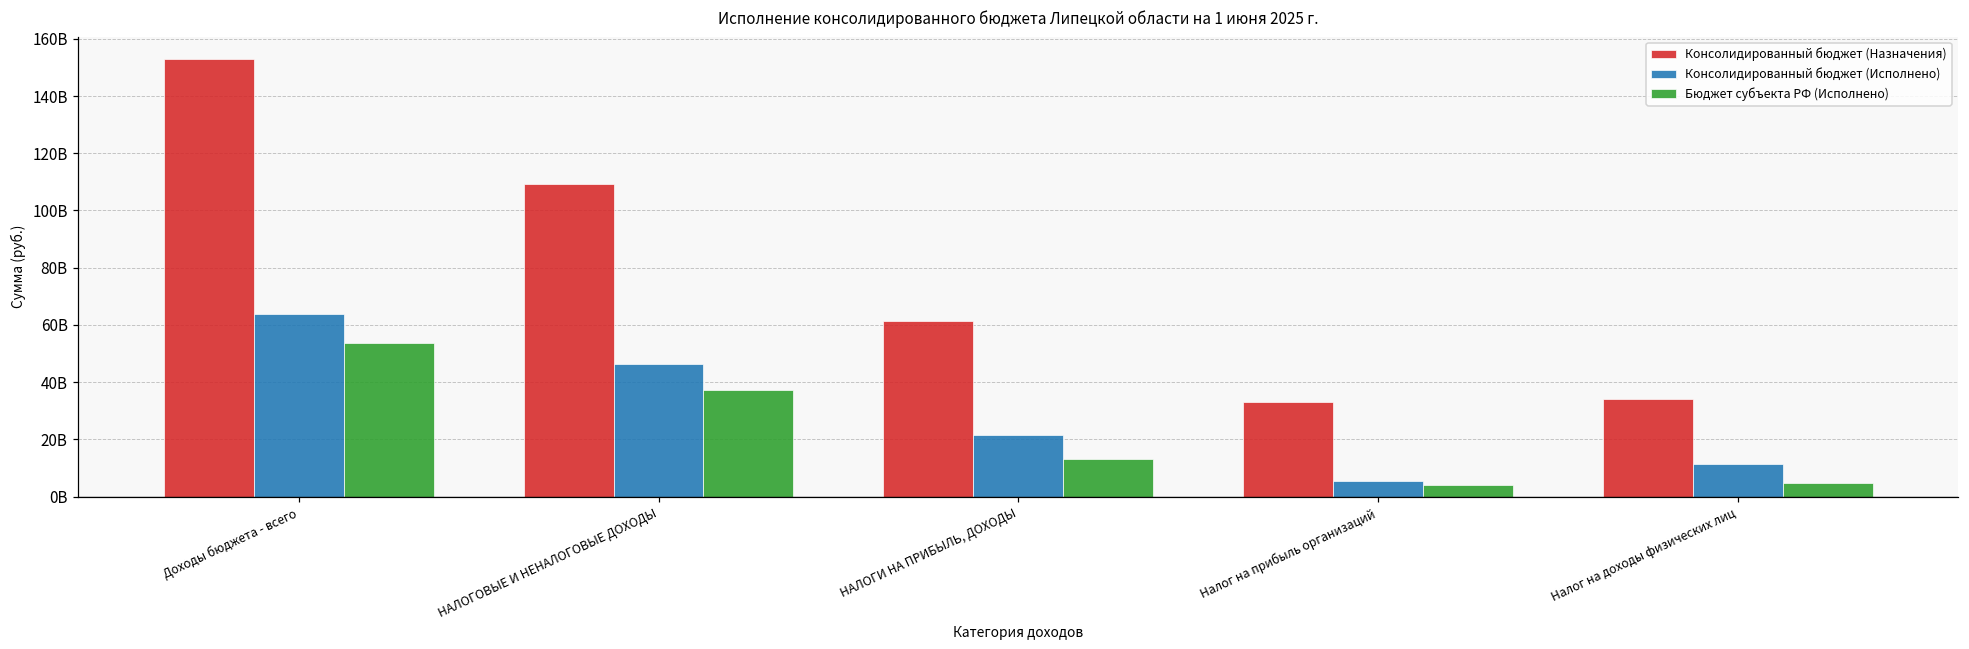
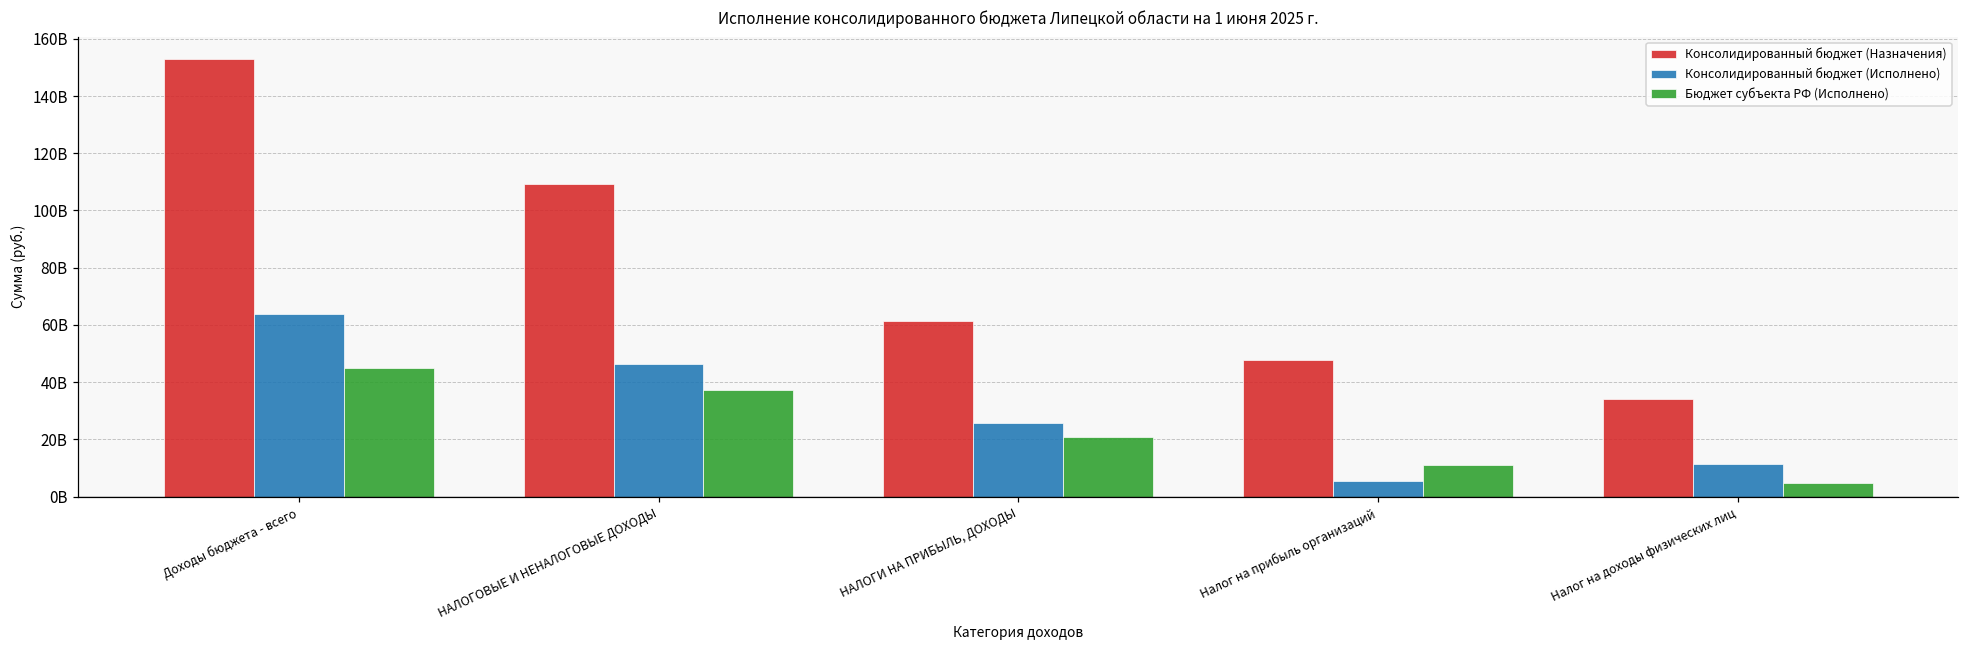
  {
    "Консолидированный бюджет (Назначения)": {
      "Доходы бюджета - всего": 153000000000,
      "НАЛОГОВЫЕ И НЕНАЛОГОВЫЕ ДОХОДЫ": 109000000000,
      "НАЛОГИ НА ПРИБЫЛЬ, ДОХОДЫ": 61000000000,
-     "Налог на прибыль организаций": 33000000000,
+     "Налог на прибыль организаций": 48000000000,
      "Налог на доходы физических лиц": 34000000000
    },
    "Консолидированный бюджет (Исполнено)": {
      "Доходы бюджета - всего": 64000000000,
      "НАЛОГОВЫЕ И НЕНАЛОГОВЫЕ ДОХОДЫ": 46000000000,
-     "НАЛОГИ НА ПРИБЫЛЬ, ДОХОДЫ": 21000000000,
+     "НАЛОГИ НА ПРИБЫЛЬ, ДОХОДЫ": 26000000000,
      "Налог на прибыль организаций": 6000000000,
      "Налог на доходы физических лиц": 12000000000
    },
    "Бюджет субъекта РФ (Исполнено)": {
-     "Доходы бюджета - всего": 54000000000,
+     "Доходы бюджета - всего": 45000000000,
      "НАЛОГОВЫЕ И НЕНАЛОГОВЫЕ ДОХОДЫ": 37000000000,
-     "НАЛОГИ НА ПРИБЫЛЬ, ДОХОДЫ": 13000000000,
-     "Налог на прибыль организаций": 4000000000,
+     "НАЛОГИ НА ПРИБЫЛЬ, ДОХОДЫ": 21000000000,
+     "Налог на прибыль организаций": 11000000000,
      "Налог на доходы физических лиц": 5000000000
    }
  }
